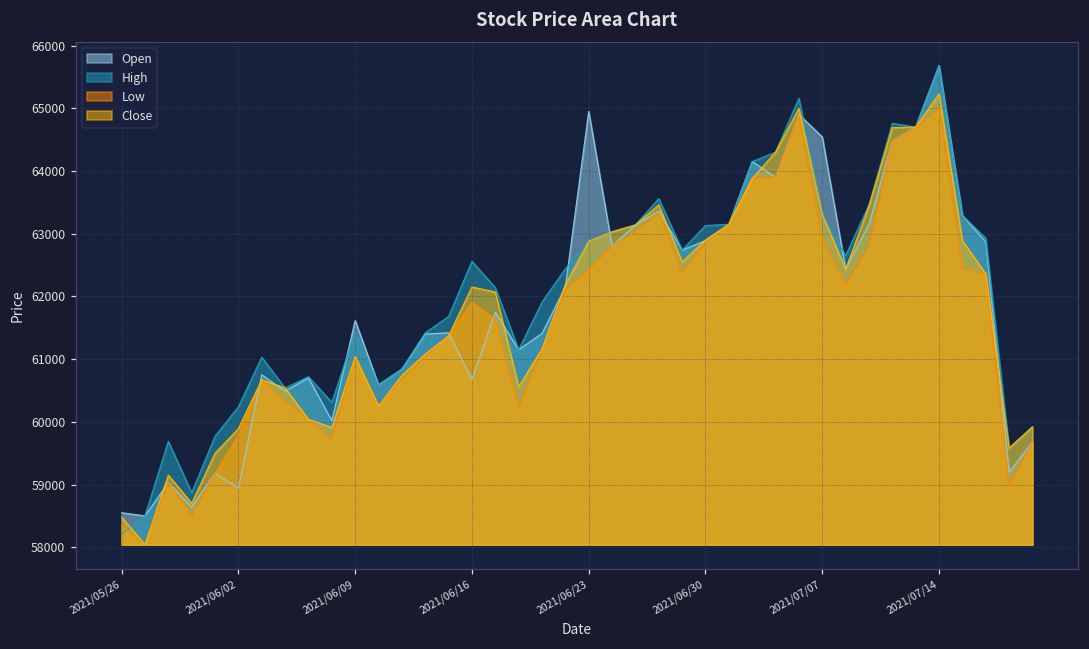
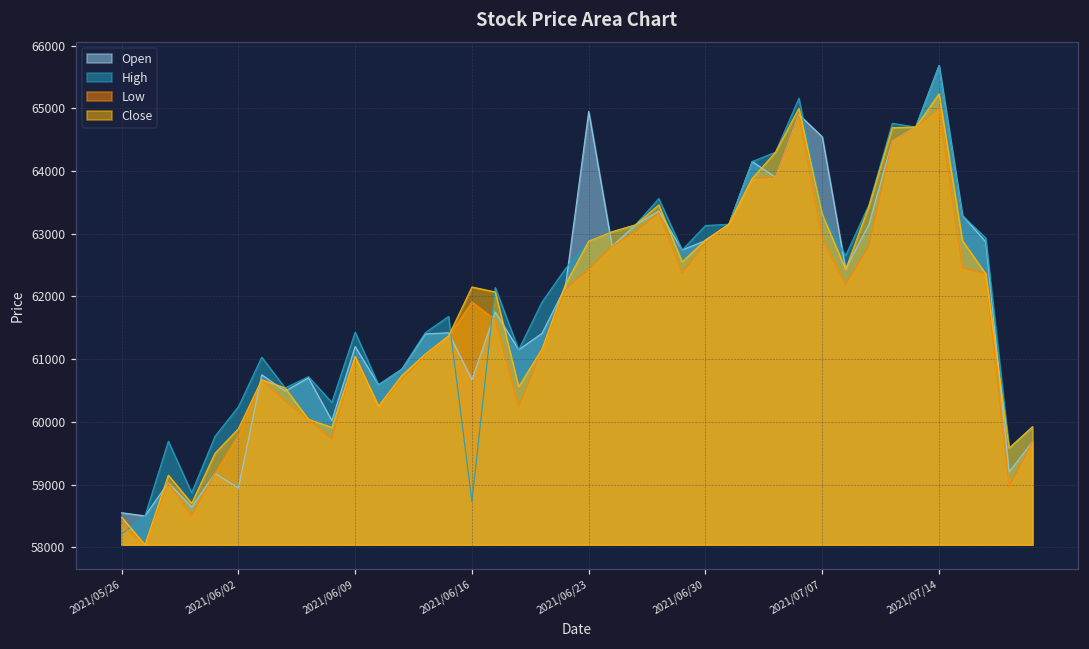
  {
    "Open": {
      "2021/05/26": 58600,
      "2021/06/02": 58900,
-     "2021/06/09": 61600,
+     "2021/06/09": 61200,
      "2021/06/16": 60700,
      "2021/06/23": 65000,
      "2021/07/07": 64500
    },
    "High": {
      "2021/05/26": 58200,
      "2021/06/02": 60200,
      "2021/06/09": 61400,
-     "2021/06/16": 62600,
+     "2021/06/16": 58700,
      "2021/06/30": 63100
    }
  }
